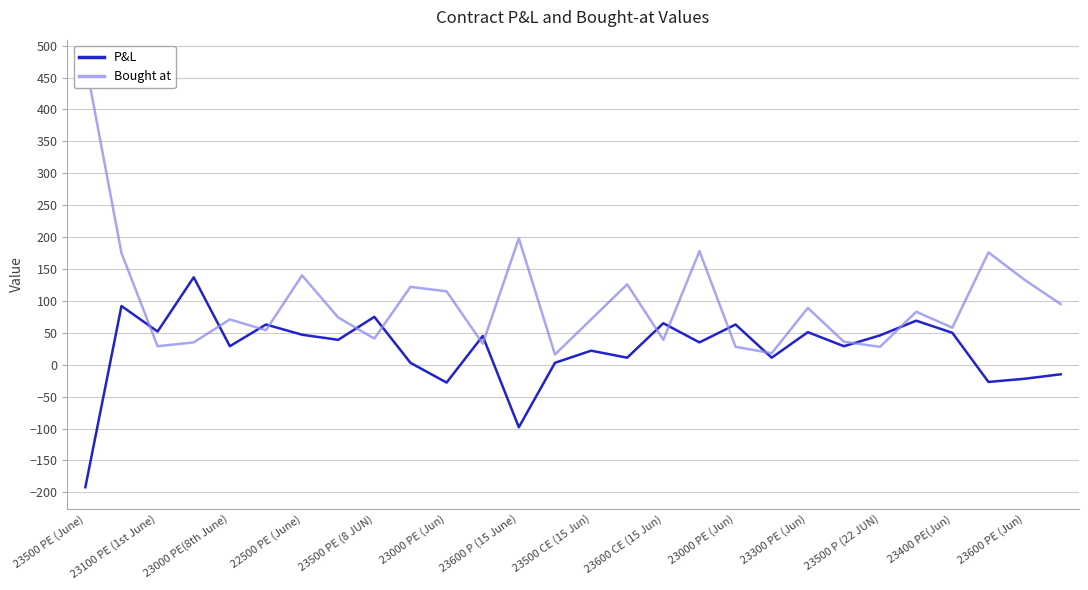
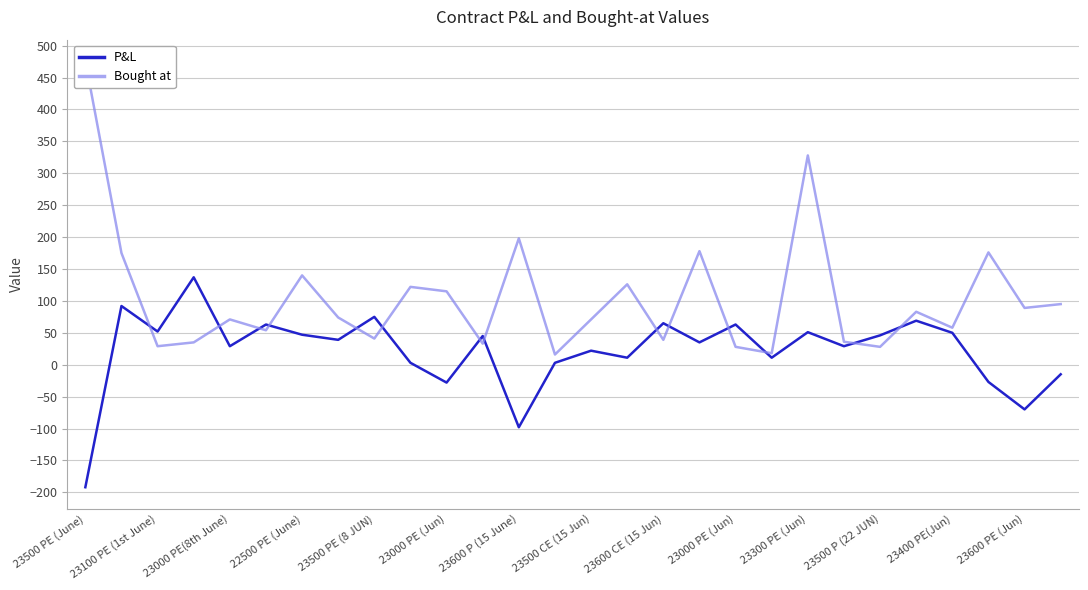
  {
    "P&L": {
      "23500 PE (June)": -190,
      "23100 PE (1st June)": 50,
      "23000 PE(8th June)": 30,
      "22500 PE (June)": 50,
      "23500 PE (8 JUN)": 80,
      "23600 P (15 June)": -100,
      "23500 CE (15 Jun)": 20,
      "23600 CE (15 Jun)": 70,
      "23300 PE (Jun)": 50,
      "23500 P (22 JUN)": 50,
      "23400 PE(Jun)": 50,
-     "23600 PE (Jun)": -20
+     "23600 PE (Jun)": -70
    },
    "Bought at": {
      "23100 PE (1st June)": 30,
      "23000 PE(8th June)": 70,
      "22500 PE (June)": 140,
      "23500 PE (8 JUN)": 40,
      "23600 P (15 June)": 200,
      "23500 CE (15 Jun)": 70,
      "23600 CE (15 Jun)": 40,
-     "23300 PE (Jun)": 90,
+     "23300 PE (Jun)": 330,
      "23500 P (22 JUN)": 30,
      "23400 PE(Jun)": 60,
-     "23600 PE (Jun)": 130
+     "23600 PE (Jun)": 90
    }
  }
